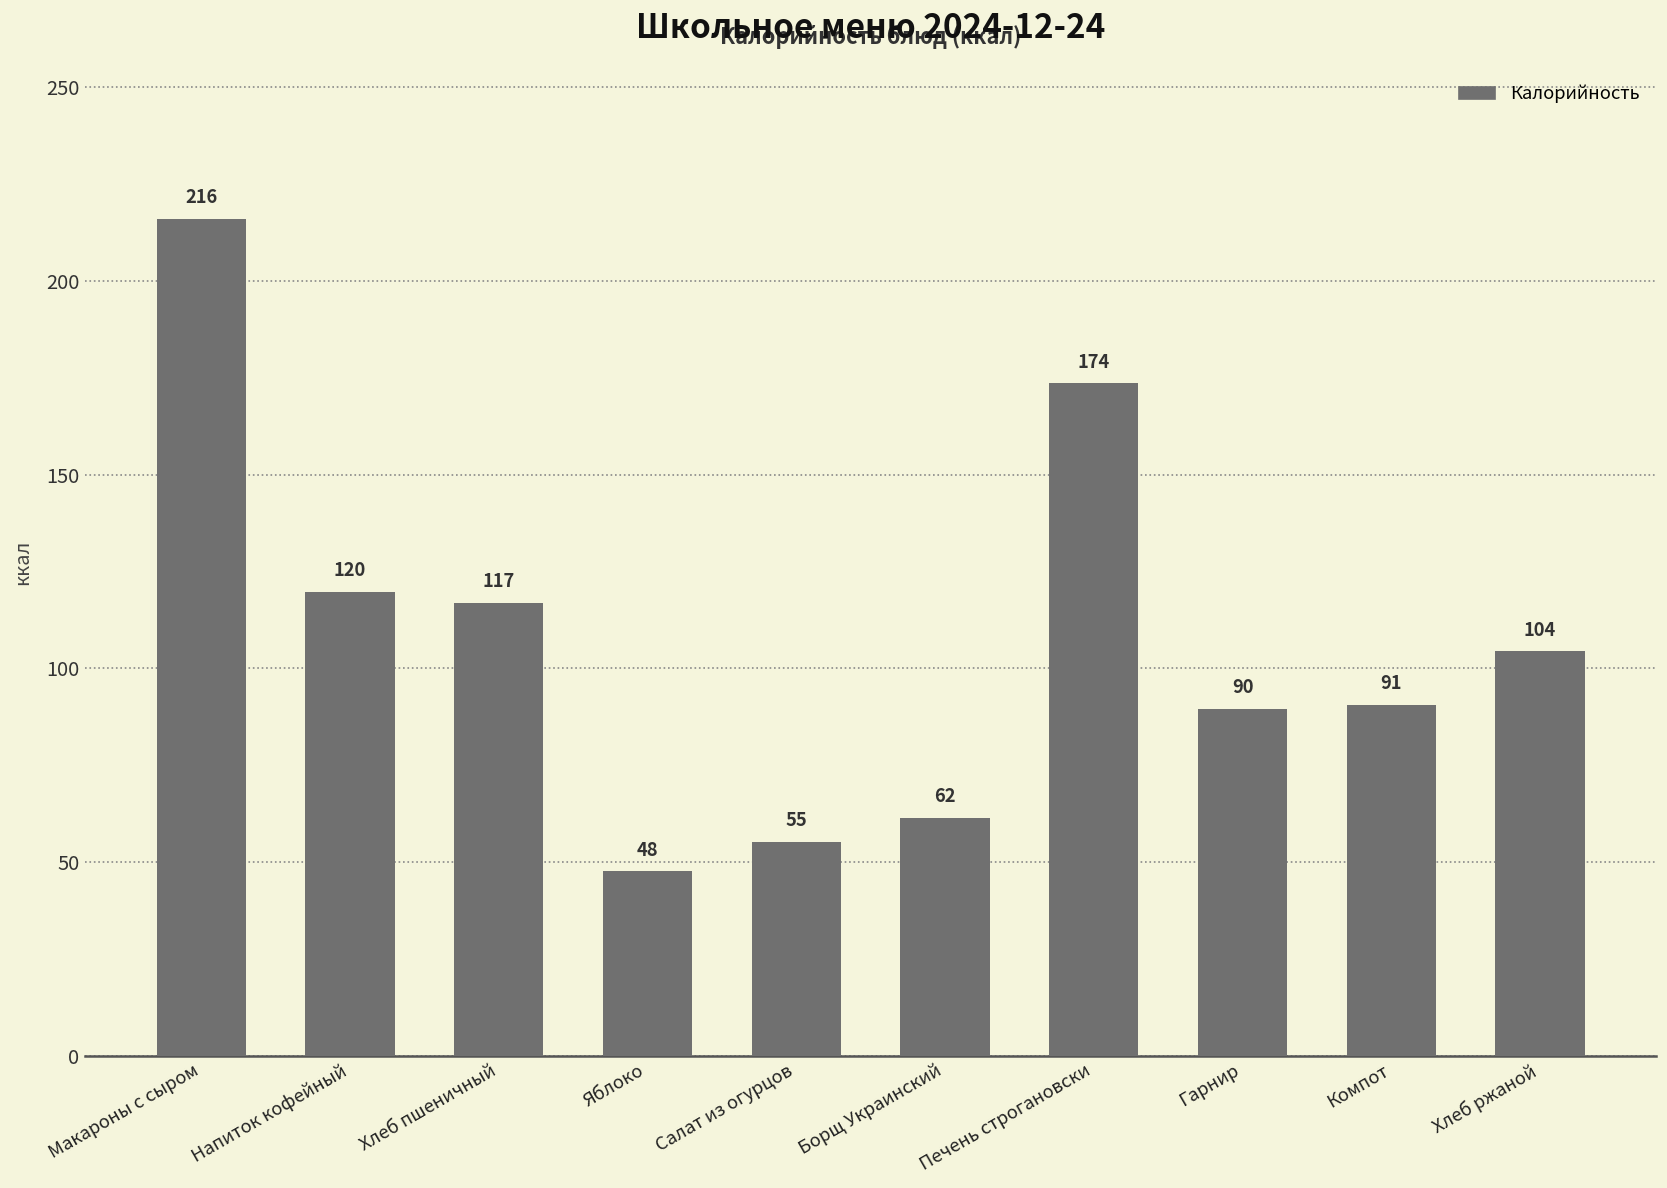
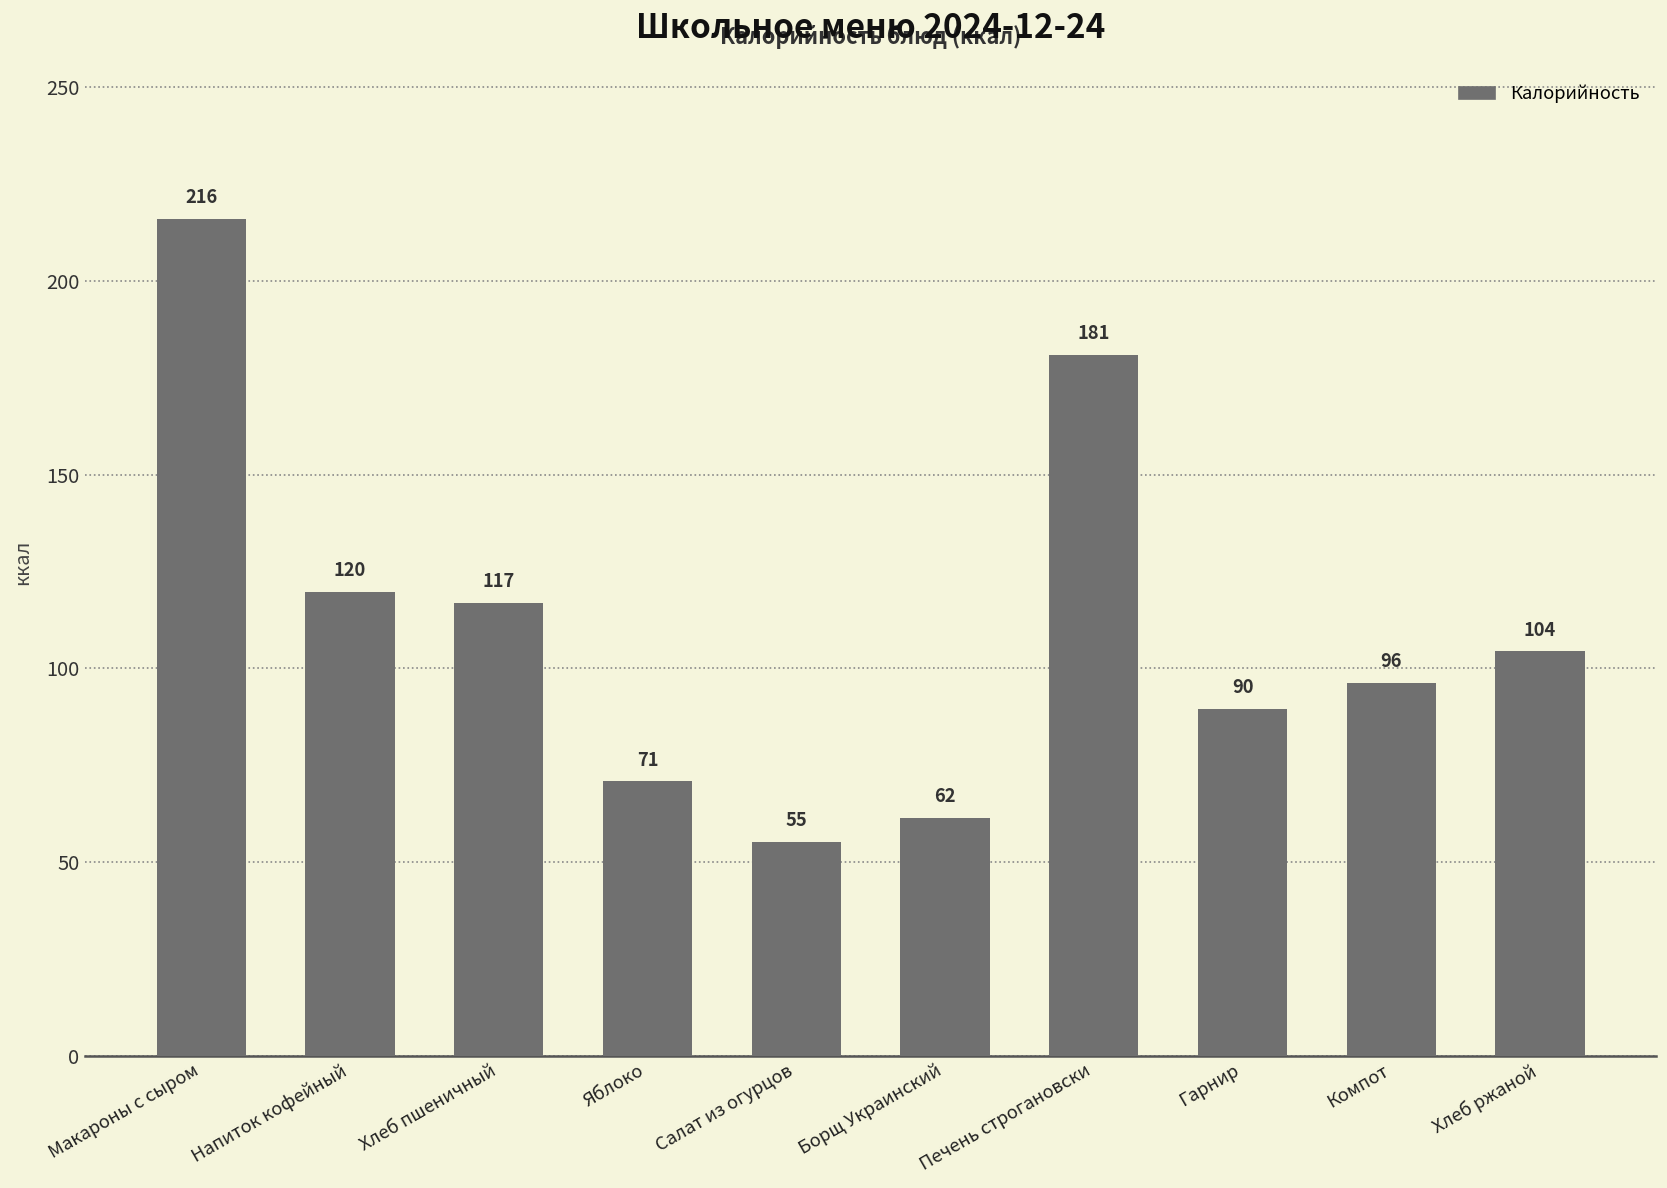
  {
    "Макароны с сыром": 216,
    "Напиток кофейный": 120,
    "Хлеб пшеничный": 117,
-   "Яблоко": 48,
+   "Яблоко": 71,
    "Салат из огурцов": 55,
    "Борщ Украинский": 62,
-   "Печень строгановски": 174,
+   "Печень строгановски": 181,
    "Гарнир": 90,
-   "Компот": 91,
+   "Компот": 96,
    "Хлеб ржаной": 104
  }
